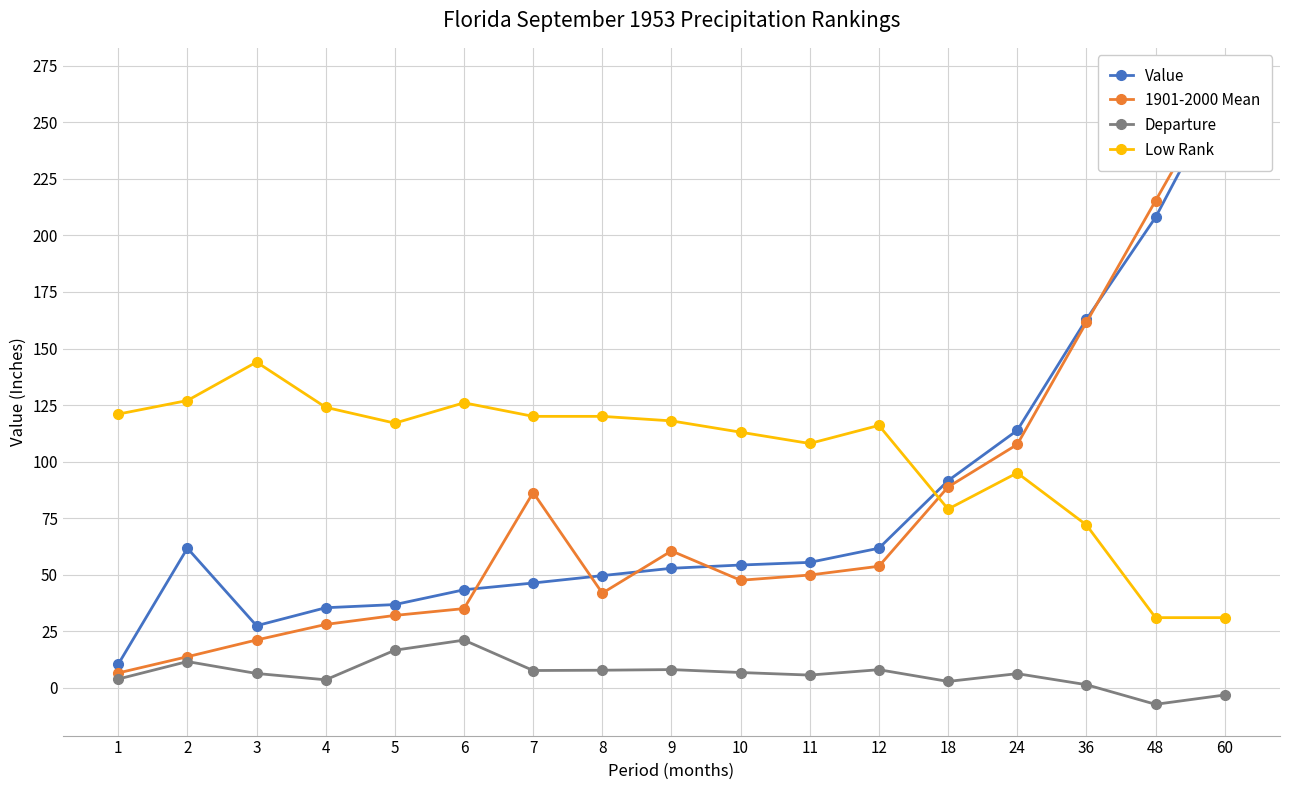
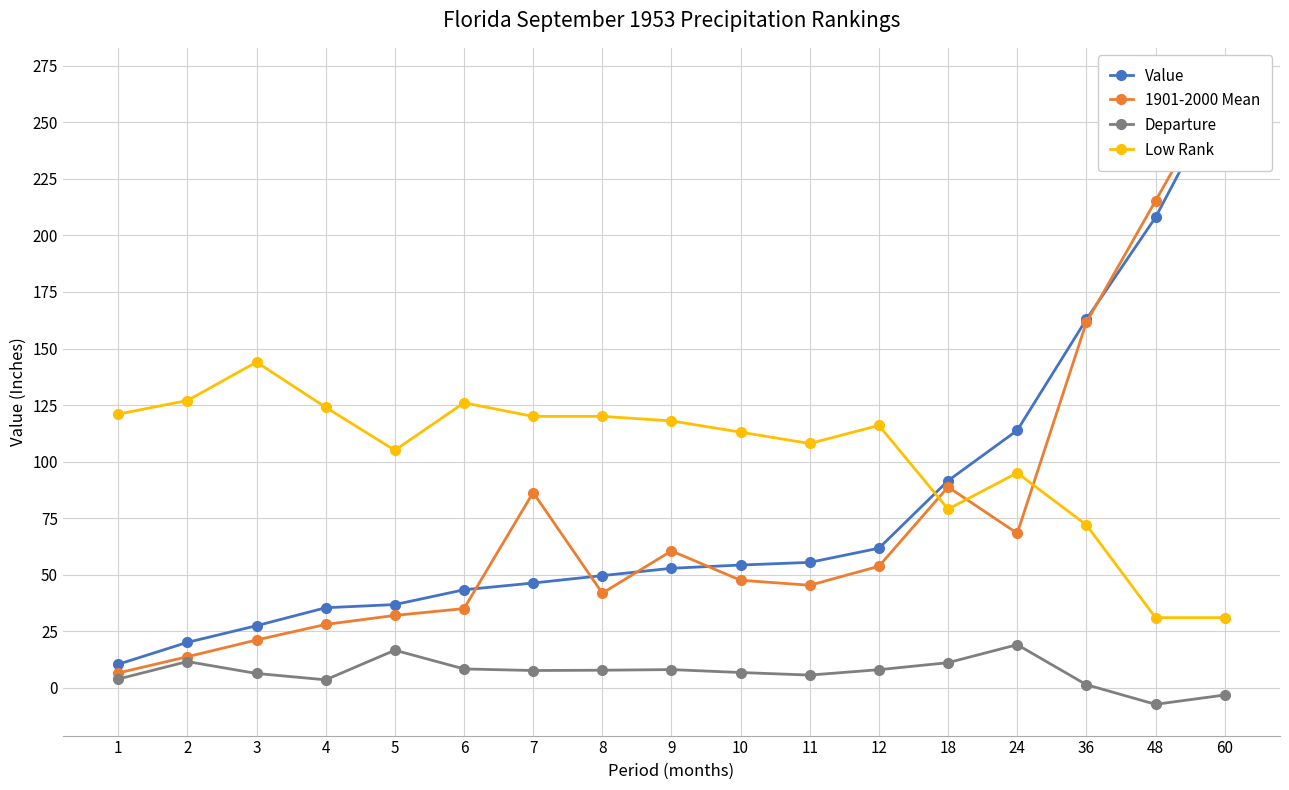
  {
    "Value": {
      "1": 10,
-     "2": 62,
+     "2": 20,
      "3": 27,
      "4": 35,
      "5": 37,
      "6": 43,
      "7": 46,
      "8": 50,
      "9": 53,
      "10": 54,
      "11": 55,
      "12": 62,
      "18": 92,
      "24": 114,
      "36": 163,
      "48": 208
    },
    "1901-2000 Mean": {
      "1": 7,
      "2": 14,
      "3": 21,
      "4": 28,
      "5": 32,
      "6": 35,
      "7": 86,
      "8": 42,
      "9": 61,
      "10": 48,
-     "11": 50,
+     "11": 45,
      "12": 54,
      "18": 89,
-     "24": 108,
+     "24": 68,
      "36": 162,
      "48": 215
    },
    "Departure": {
      "1": 4,
      "2": 12,
      "3": 6,
      "4": 4,
      "5": 17,
-     "6": 21,
+     "6": 8,
      "7": 8,
      "8": 8,
      "9": 8,
      "10": 7,
      "11": 6,
      "12": 8,
-     "18": 3,
-     "24": 6,
+     "18": 11,
+     "24": 19,
      "36": 1,
      "48": -7,
      "60": -3
    },
    "Low Rank": {
      "1": 121,
      "2": 127,
      "3": 144,
      "4": 124,
-     "5": 117,
+     "5": 105,
      "6": 126,
      "7": 120,
      "8": 120,
      "9": 118,
      "10": 113,
      "11": 108,
      "12": 116,
      "18": 79,
      "24": 95,
      "36": 72,
      "48": 31,
      "60": 31
    }
  }
